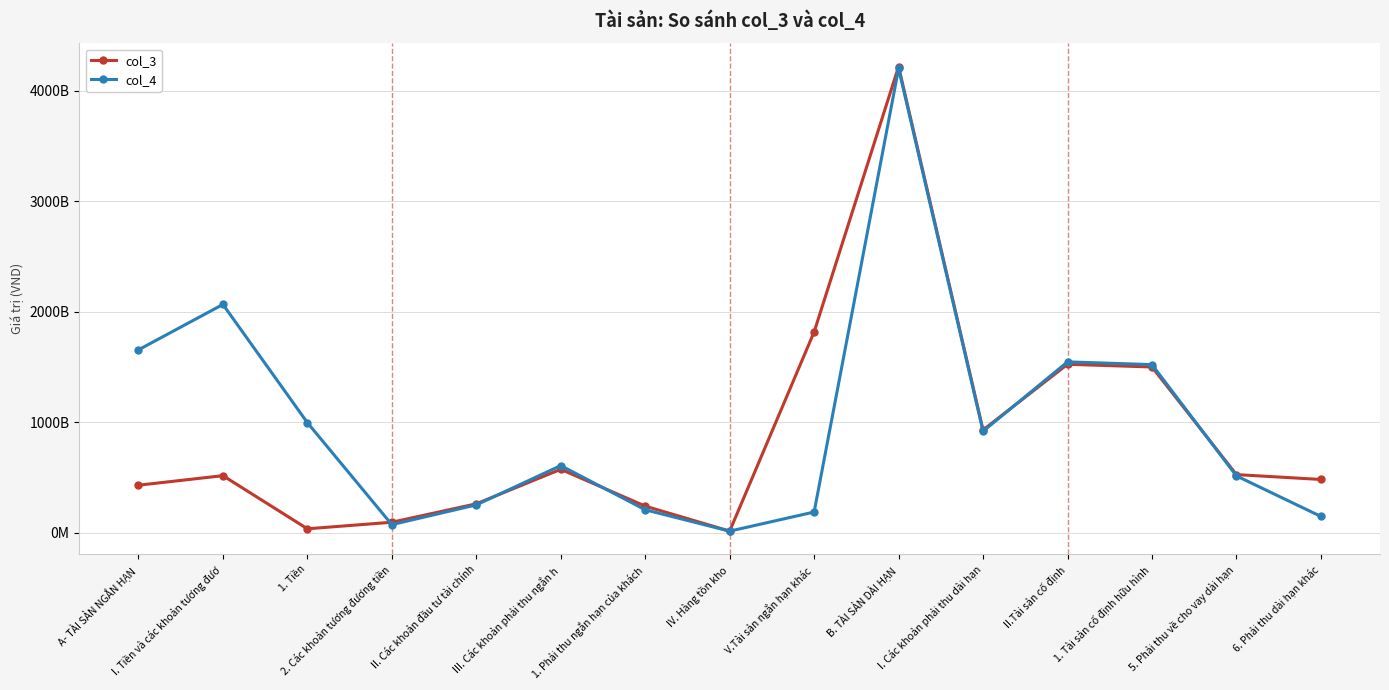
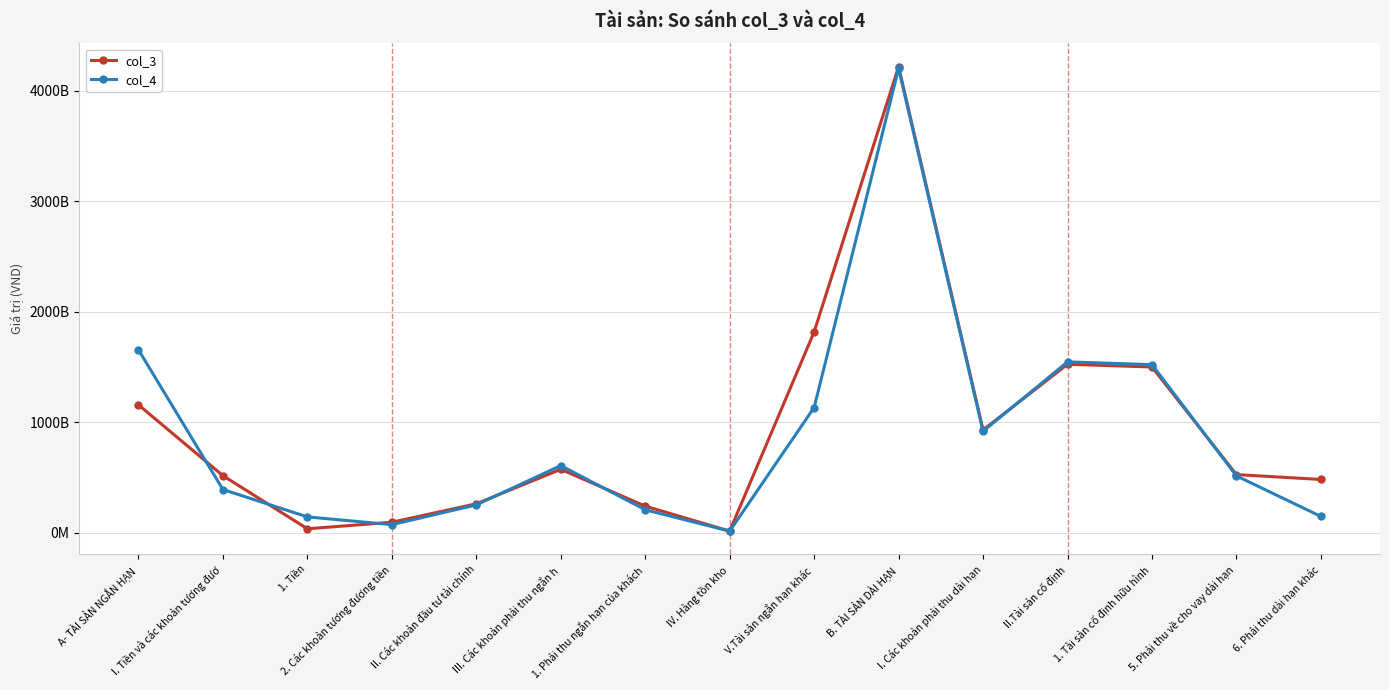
  {
    "col_3": {
-     "A- TÀI SẢN NGẮN HẠN": 430000000000,
+     "A- TÀI SẢN NGẮN HẠN": 1160000000000,
      "I. Tiền và các khoản tương đươ": 520000000000,
      "1. Tiền": 30000000000,
      "III. Các khoản phải thu ngắn h": 570000000000,
      "1. Phải thu ngắn hạn của khách": 240000000000,
      "V.Tài sản ngắn hạn khác": 1820000000000,
      "6. Phải thu dài hạn khác": 480000000000
    },
    "col_4": {
      "A- TÀI SẢN NGẮN HẠN": 1660000000000,
-     "I. Tiền và các khoản tương đươ": 2070000000000,
-     "1. Tiền": 1000000000000,
+     "I. Tiền và các khoản tương đươ": 390000000000,
+     "1. Tiền": 140000000000,
      "III. Các khoản phải thu ngắn h": 610000000000,
      "1. Phải thu ngắn hạn của khách": 210000000000,
-     "V.Tài sản ngắn hạn khác": 190000000000,
+     "V.Tài sản ngắn hạn khác": 1130000000000,
      "6. Phải thu dài hạn khác": 150000000000
    }
  }
